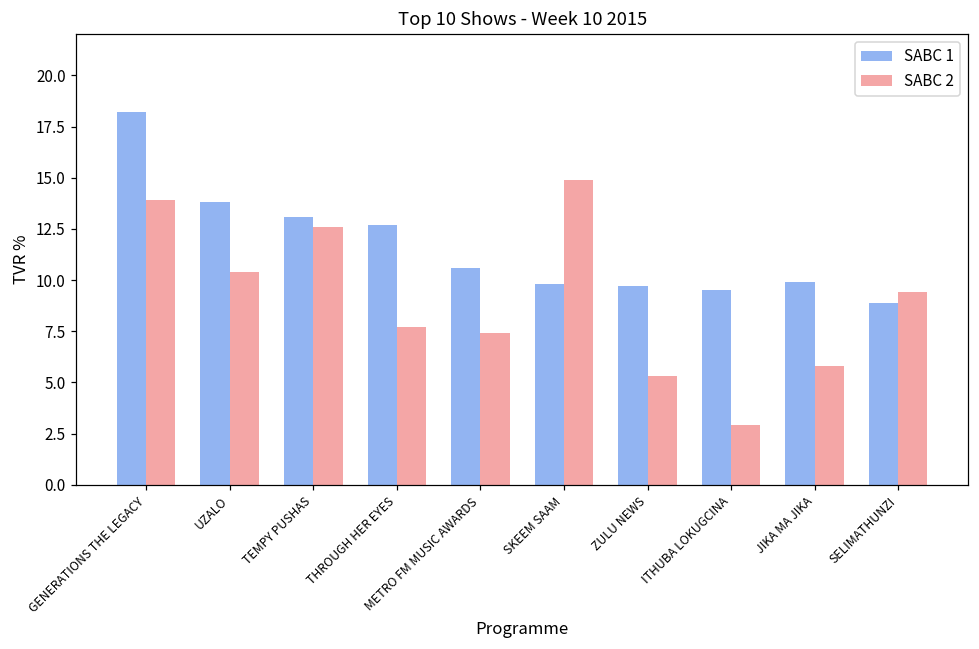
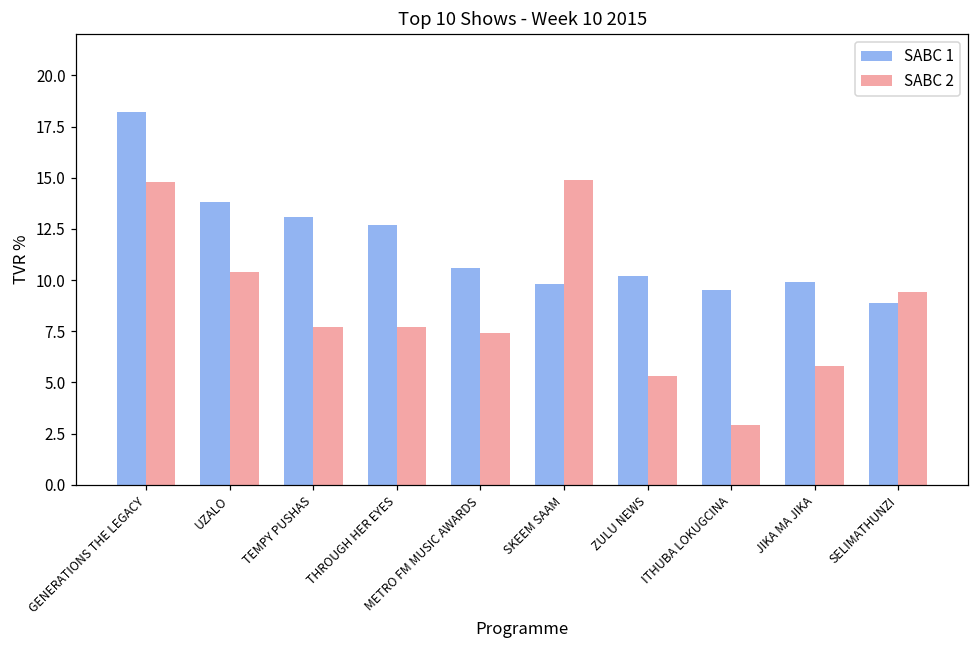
  {
    "SABC 1": {
      "GENERATIONS THE LEGACY": 18.2,
      "UZALO": 13.8,
      "TEMPY PUSHAS": 13.1,
      "THROUGH HER EYES": 12.7,
      "METRO FM MUSIC AWARDS": 10.6,
      "SKEEM SAAM": 9.8,
-     "ZULU NEWS": 9.7,
+     "ZULU NEWS": 10.2,
      "ITHUBA LOKUGCINA": 9.5,
      "JIKA MA JIKA": 9.9,
      "SELIMATHUNZI": 8.9
    },
    "SABC 2": {
-     "GENERATIONS THE LEGACY": 13.9,
+     "GENERATIONS THE LEGACY": 14.8,
      "UZALO": 10.4,
-     "TEMPY PUSHAS": 12.6,
+     "TEMPY PUSHAS": 7.7,
      "THROUGH HER EYES": 7.7,
      "METRO FM MUSIC AWARDS": 7.4,
      "SKEEM SAAM": 14.9,
      "ZULU NEWS": 5.3,
      "ITHUBA LOKUGCINA": 2.9,
      "JIKA MA JIKA": 5.8,
      "SELIMATHUNZI": 9.4
    }
  }
